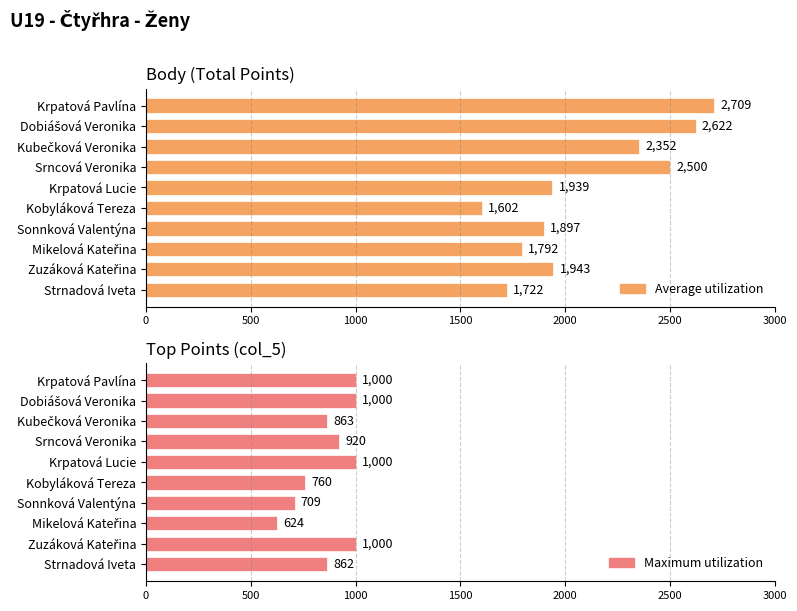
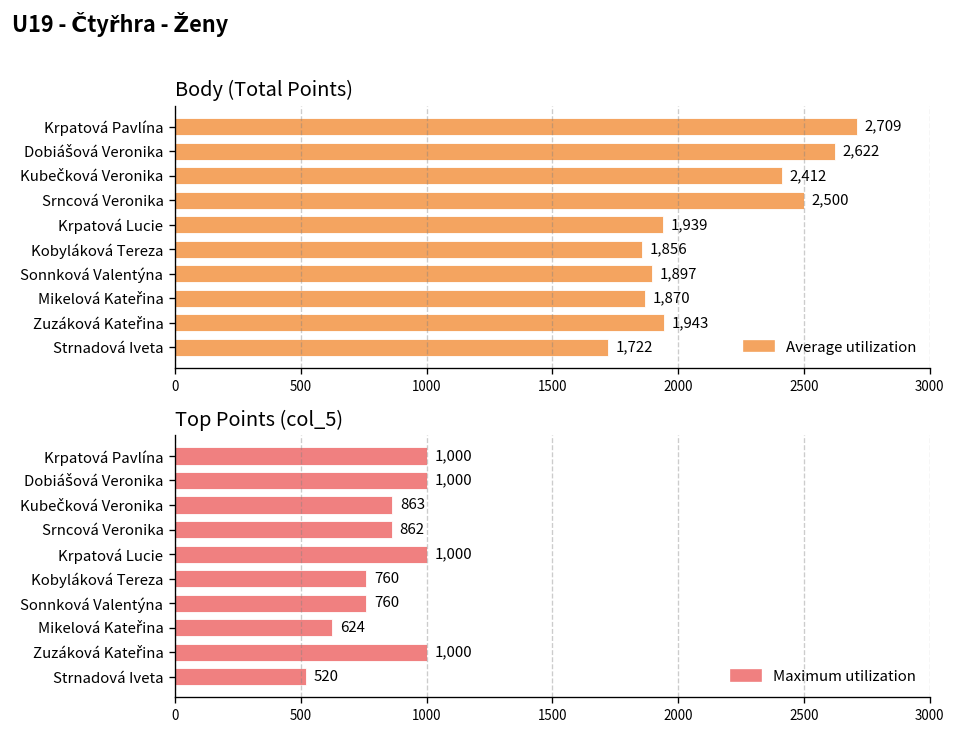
  {
    "Body (Total Points)": {
      "Krpatová Pavlína": "2,709",
      "Dobiášová Veronika": "2,622",
-     "Kubečková Veronika": "2,352",
+     "Kubečková Veronika": "2,412",
      "Srncová Veronika": "2,500",
      "Krpatová Lucie": "1,939",
-     "Kobyláková Tereza": "1,602",
+     "Kobyláková Tereza": "1,856",
      "Sonnková Valentýna": "1,897",
-     "Mikelová Kateřina": "1,792",
+     "Mikelová Kateřina": "1,870",
      "Zuzáková Kateřina": "1,943",
      "Strnadová Iveta": "1,722"
    },
    "Top Points (col_5)": {
      "Krpatová Pavlína": "1,000",
      "Dobiášová Veronika": "1,000",
      "Kubečková Veronika": "863",
-     "Srncová Veronika": "920",
+     "Srncová Veronika": "862",
      "Krpatová Lucie": "1,000",
      "Kobyláková Tereza": "760",
-     "Sonnková Valentýna": "709",
+     "Sonnková Valentýna": "760",
      "Mikelová Kateřina": "624",
      "Zuzáková Kateřina": "1,000",
-     "Strnadová Iveta": "862"
+     "Strnadová Iveta": "520"
    }
  }
